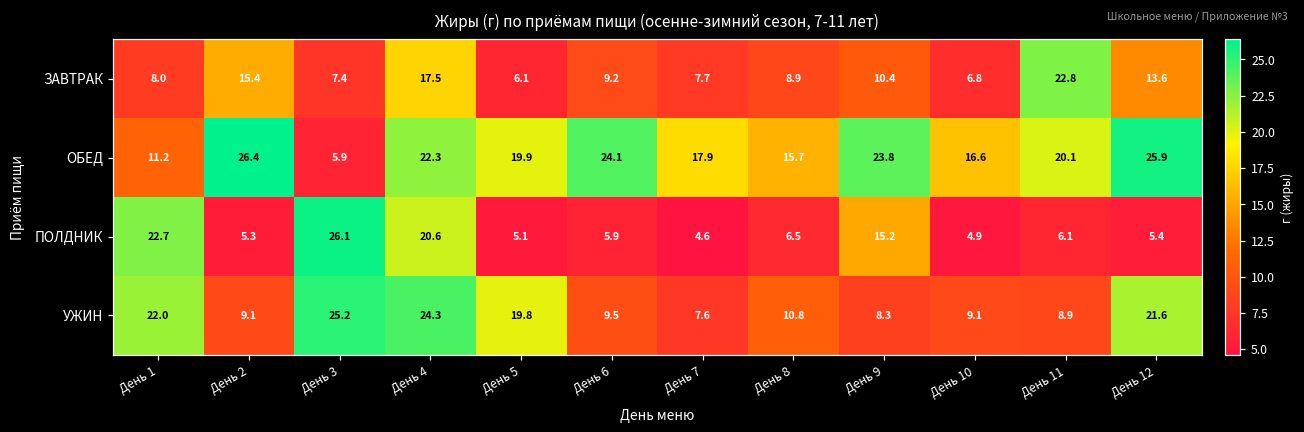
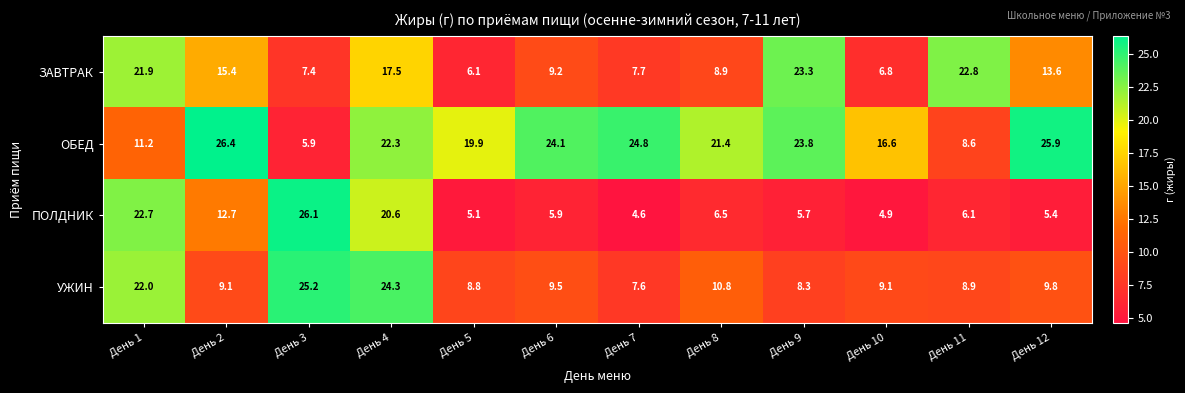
  {
    "ЗАВТРАК": {
-     "День 1": 8.0,
+     "День 1": 21.9,
      "День 2": 15.4,
      "День 3": 7.4,
      "День 4": 17.5,
      "День 5": 6.1,
      "День 6": 9.2,
      "День 7": 7.7,
      "День 8": 8.9,
-     "День 9": 10.4,
+     "День 9": 23.3,
      "День 10": 6.8,
      "День 11": 22.8,
      "День 12": 13.6
    },
    "ОБЕД": {
      "День 1": 11.2,
      "День 2": 26.4,
      "День 3": 5.9,
      "День 4": 22.3,
      "День 5": 19.9,
      "День 6": 24.1,
-     "День 7": 17.9,
-     "День 8": 15.7,
+     "День 7": 24.8,
+     "День 8": 21.4,
      "День 9": 23.8,
      "День 10": 16.6,
-     "День 11": 20.1,
+     "День 11": 8.6,
      "День 12": 25.9
    },
    "ПОЛДНИК": {
      "День 1": 22.7,
-     "День 2": 5.3,
+     "День 2": 12.7,
      "День 3": 26.1,
      "День 4": 20.6,
      "День 5": 5.1,
      "День 6": 5.9,
      "День 7": 4.6,
      "День 8": 6.5,
-     "День 9": 15.2,
+     "День 9": 5.7,
      "День 10": 4.9,
      "День 11": 6.1,
      "День 12": 5.4
    },
    "УЖИН": {
      "День 1": 22.0,
      "День 2": 9.1,
      "День 3": 25.2,
      "День 4": 24.3,
-     "День 5": 19.8,
+     "День 5": 8.8,
      "День 6": 9.5,
      "День 7": 7.6,
      "День 8": 10.8,
      "День 9": 8.3,
      "День 10": 9.1,
      "День 11": 8.9,
-     "День 12": 21.6
+     "День 12": 9.8
    }
  }
